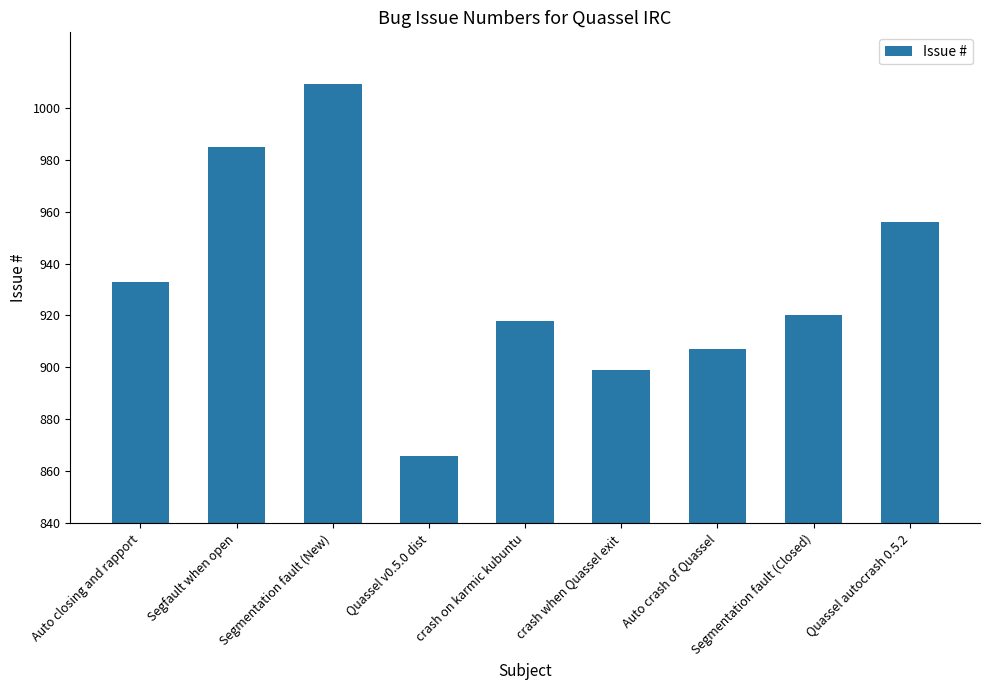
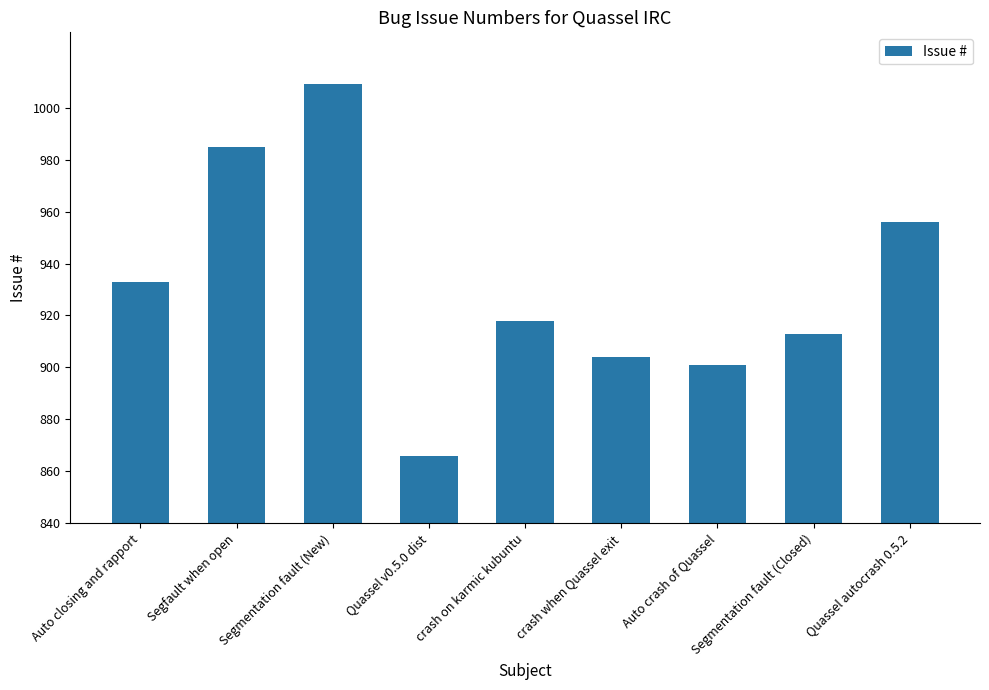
  {
    "Auto closing and rapport": 933,
    "Segfault when open": 985,
    "Segmentation fault (New)": 1009,
    "Quassel v0.5.0 dist": 866,
    "crash on karmic kubuntu": 918,
-   "crash when Quassel exit": 899,
-   "Auto crash of Quassel": 907,
-   "Segmentation fault (Closed)": 920,
+   "crash when Quassel exit": 904,
+   "Auto crash of Quassel": 901,
+   "Segmentation fault (Closed)": 913,
    "Quassel autocrash 0.5.2": 956
  }
